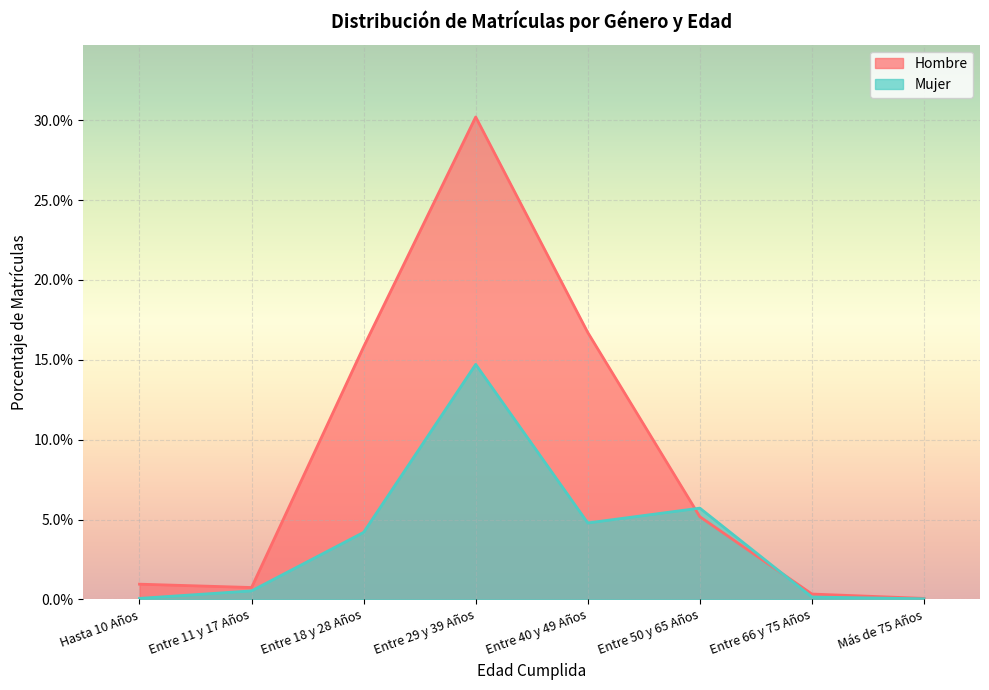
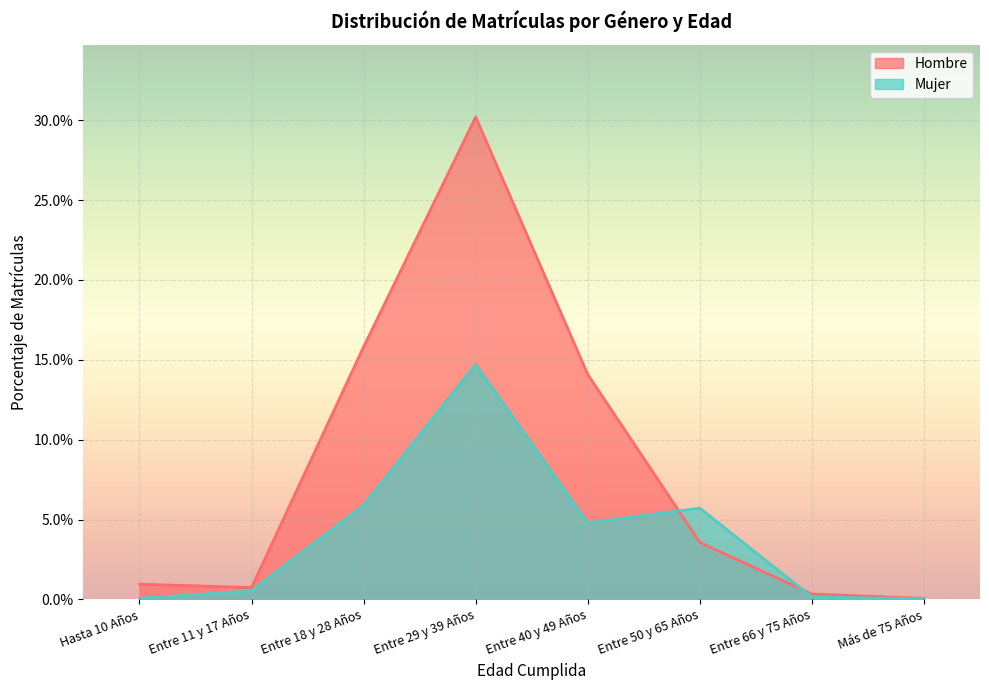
  {
    "Hombre": {
      "Hasta 10 Años": "1.0%",
      "Entre 11 y 17 Años": "0.7%",
      "Entre 18 y 28 Años": "15.8%",
      "Entre 29 y 39 Años": "30.2%",
-     "Entre 40 y 49 Años": "16.7%",
-     "Entre 50 y 65 Años": "5.2%",
+     "Entre 40 y 49 Años": "14.1%",
+     "Entre 50 y 65 Años": "3.6%",
      "Entre 66 y 75 Años": "0.3%"
    },
    "Mujer": {
      "Hasta 10 Años": "0.1%",
      "Entre 11 y 17 Años": "0.5%",
-     "Entre 18 y 28 Años": "4.2%",
+     "Entre 18 y 28 Años": "5.9%",
      "Entre 29 y 39 Años": "14.7%",
      "Entre 40 y 49 Años": "4.8%",
      "Entre 50 y 65 Años": "5.7%",
      "Entre 66 y 75 Años": "0.1%"
    }
  }
